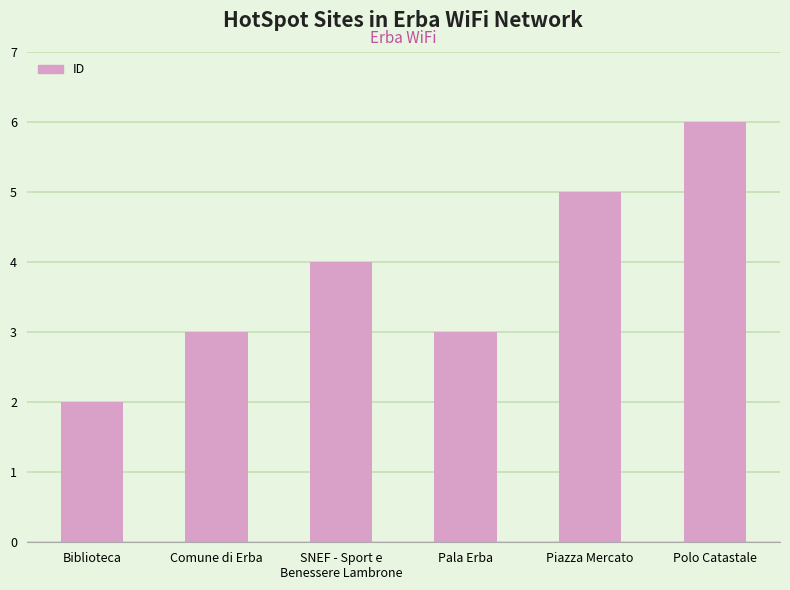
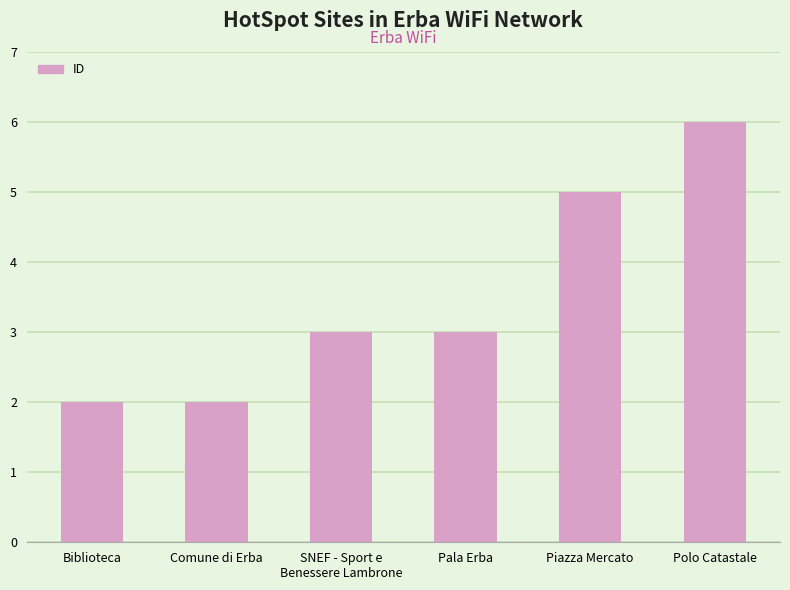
  {
    "Biblioteca": 2,
-   "Comune di Erba": 3,
-   "SNEF - Sport e Benessere Lambrone": 4,
+   "Comune di Erba": 2,
+   "SNEF - Sport e Benessere Lambrone": 3,
    "Pala Erba": 3,
    "Piazza Mercato": 5,
    "Polo Catastale": 6
  }
